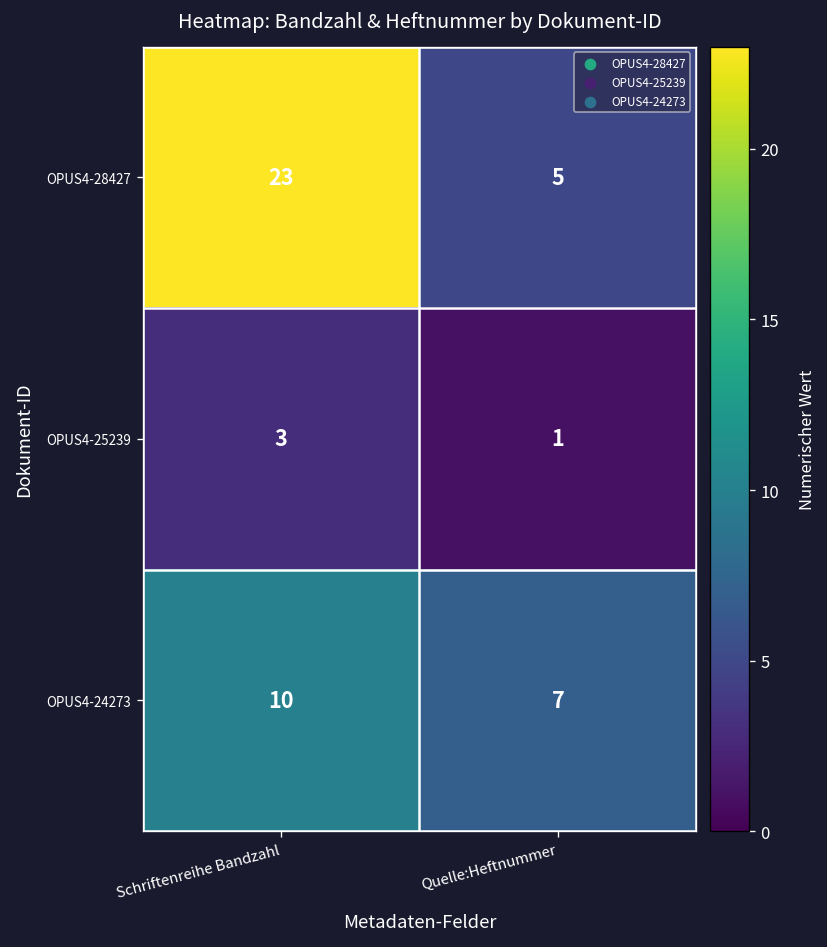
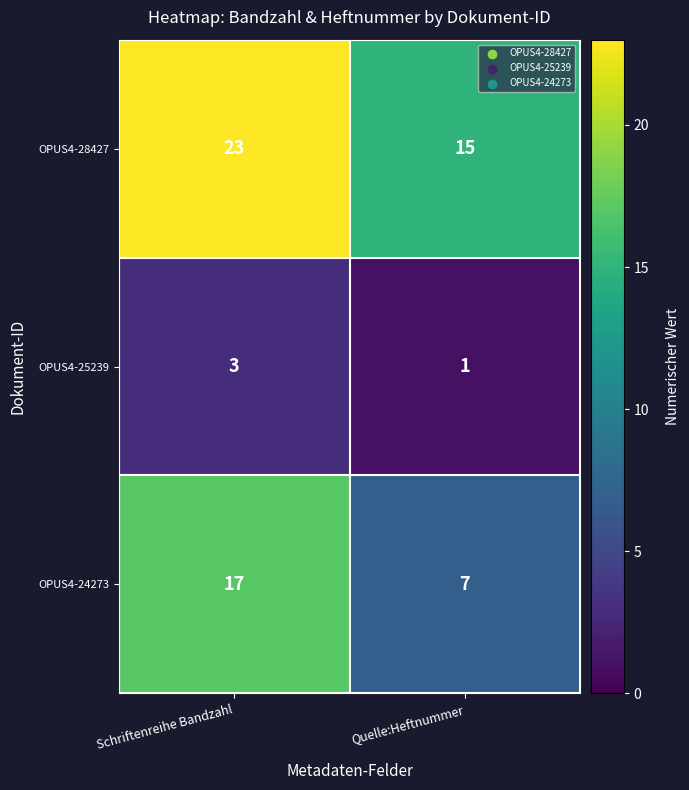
  {
    "OPUS4-28427": {
      "Schriftenreihe Bandzahl": 23,
-     "Quelle:Heftnummer": 5
+     "Quelle:Heftnummer": 15
    },
    "OPUS4-25239": {
      "Schriftenreihe Bandzahl": 3,
      "Quelle:Heftnummer": 1
    },
    "OPUS4-24273": {
-     "Schriftenreihe Bandzahl": 10,
+     "Schriftenreihe Bandzahl": 17,
      "Quelle:Heftnummer": 7
    }
  }
